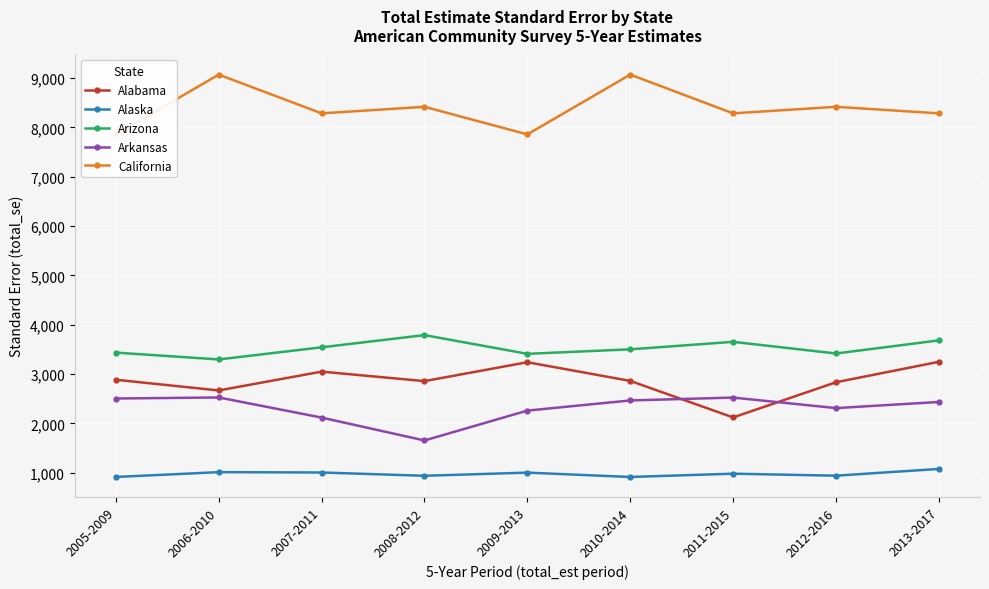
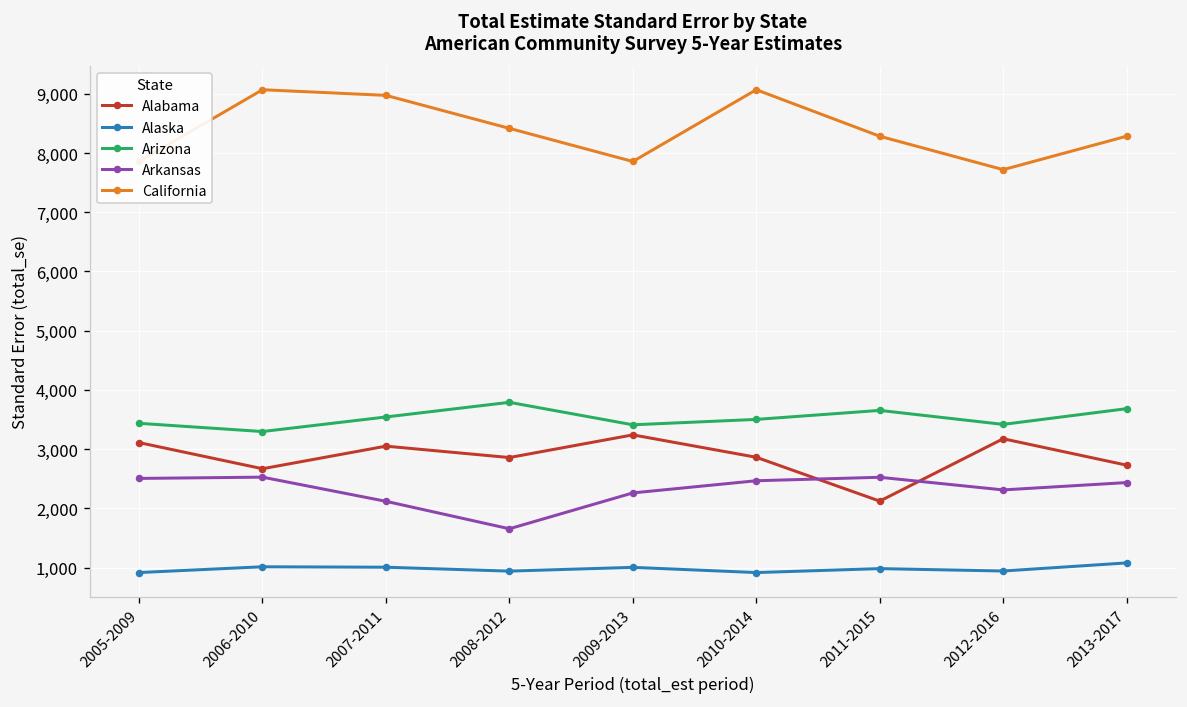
  {
    "Alabama": {
-     "2005-2009": "2,900",
+     "2005-2009": "3,100",
      "2006-2010": "2,700",
      "2007-2011": "3,000",
      "2008-2012": "2,900",
      "2009-2013": "3,200",
      "2010-2014": "2,900",
      "2011-2015": "2,100",
-     "2012-2016": "2,800",
-     "2013-2017": "3,200"
+     "2012-2016": "3,200",
+     "2013-2017": "2,700"
    },
    "Alaska": {
      "2005-2009": "900",
      "2006-2010": "1,000",
      "2007-2011": "1,000",
      "2008-2012": "900",
      "2009-2013": "1,000",
      "2010-2014": "900",
      "2011-2015": "1,000",
      "2012-2016": "900",
      "2013-2017": "1,100"
    },
    "Arizona": {
      "2005-2009": "3,400",
      "2006-2010": "3,300",
      "2007-2011": "3,500",
      "2008-2012": "3,800",
      "2009-2013": "3,400",
      "2010-2014": "3,500",
      "2011-2015": "3,700",
      "2012-2016": "3,400",
      "2013-2017": "3,700"
    },
    "Arkansas": {
      "2005-2009": "2,500",
      "2006-2010": "2,500",
      "2007-2011": "2,100",
      "2008-2012": "1,700",
      "2009-2013": "2,300",
      "2010-2014": "2,500",
      "2011-2015": "2,500",
      "2012-2016": "2,300",
      "2013-2017": "2,400"
    },
    "California": {
      "2006-2010": "9,100",
-     "2007-2011": "8,300",
+     "2007-2011": "9,000",
      "2008-2012": "8,400",
      "2009-2013": "7,900",
      "2010-2014": "9,100",
      "2011-2015": "8,300",
-     "2012-2016": "8,400",
+     "2012-2016": "7,700",
      "2013-2017": "8,300"
    }
  }
